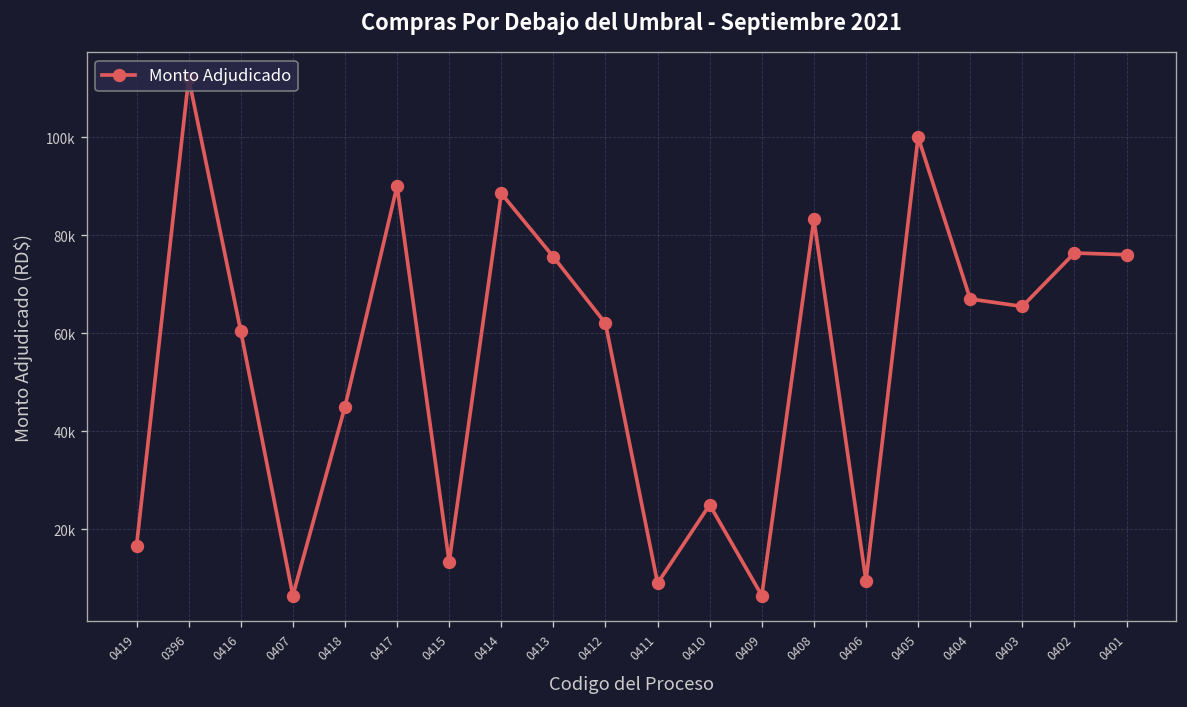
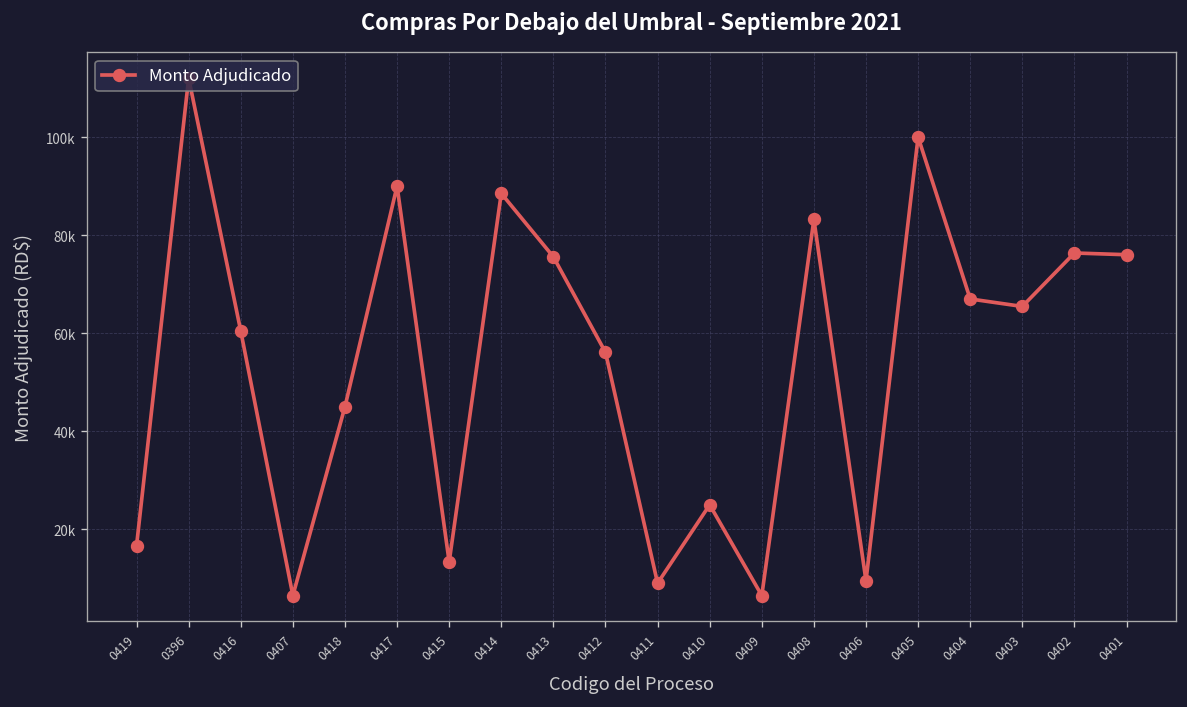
  {
    "0419": 17000,
    "0416": 60000,
    "0407": 6000,
    "0418": 45000,
    "0417": 90000,
    "0415": 13000,
    "0414": 89000,
    "0413": 76000,
-   "0412": 62000,
+   "0412": 56000,
    "0411": 9000,
    "0410": 25000,
    "0409": 6000,
    "0408": 83000,
    "0406": 10000,
    "0405": 100000,
    "0404": 67000,
    "0403": 65000,
    "0402": 76000,
    "0401": 76000
  }
